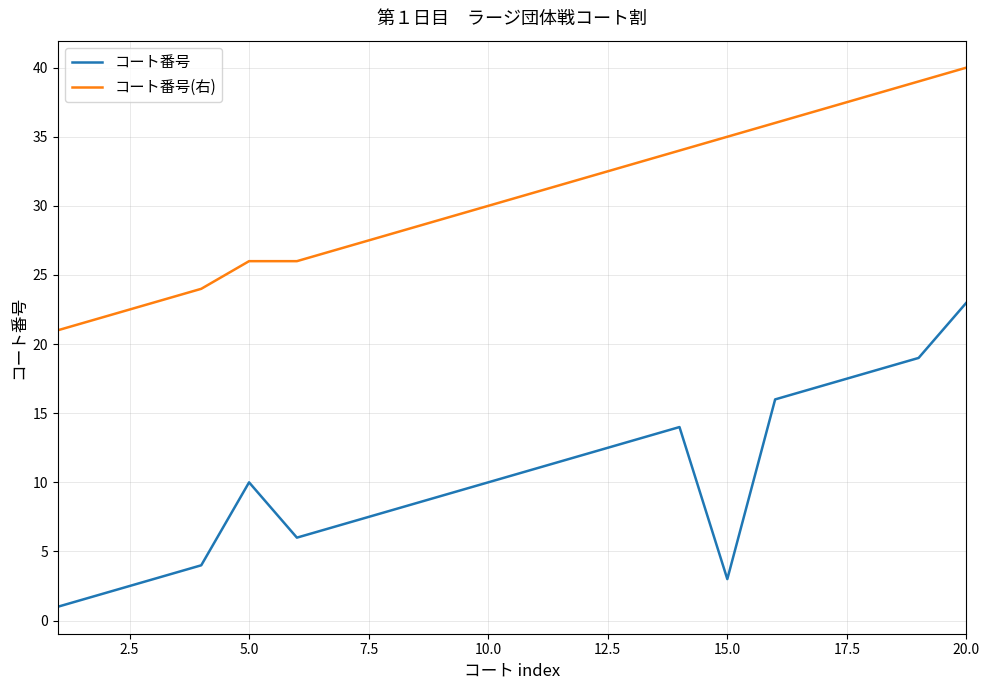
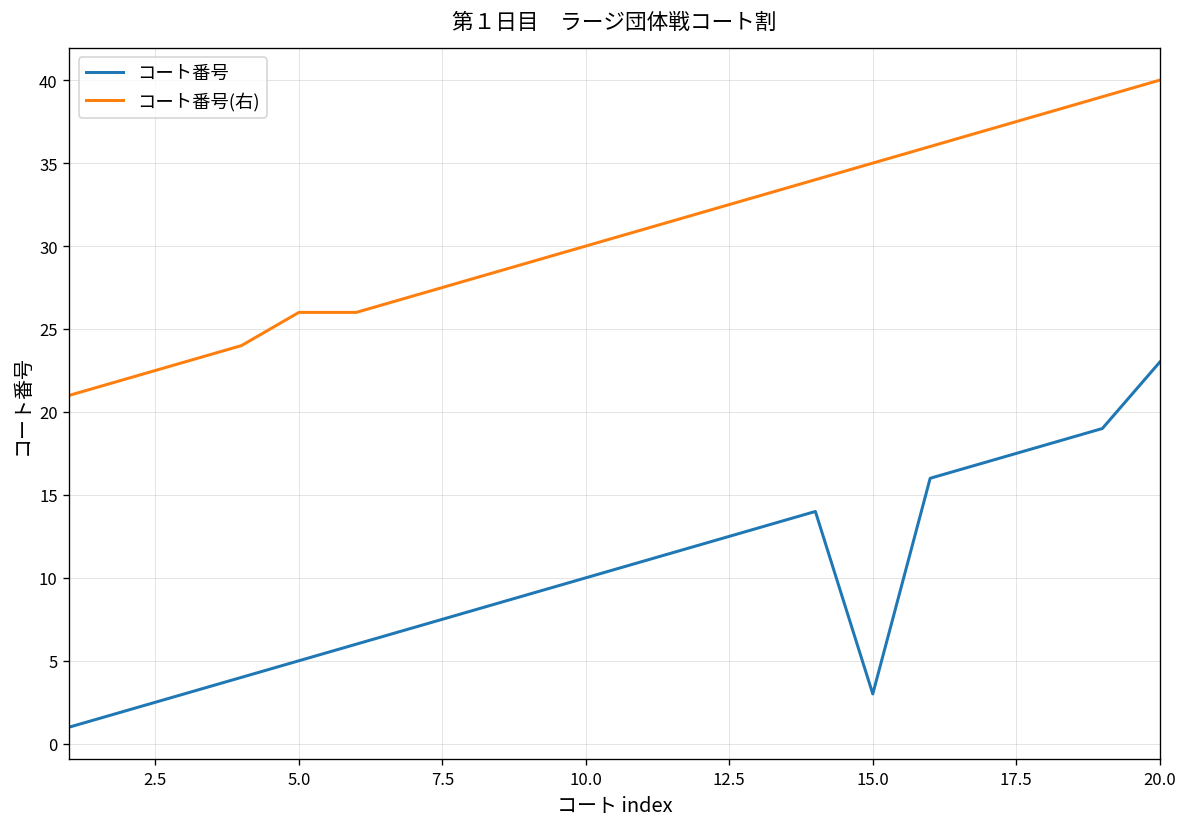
  {
    "コート番号": {
-     "5.0": 10,
+     "5.0": 5,
      "10.0": 10,
      "15.0": 3,
      "20.0": 23
    },
    "コート番号(右)": {
      "5.0": 26,
      "10.0": 30,
      "15.0": 35,
      "20.0": 40
    }
  }
